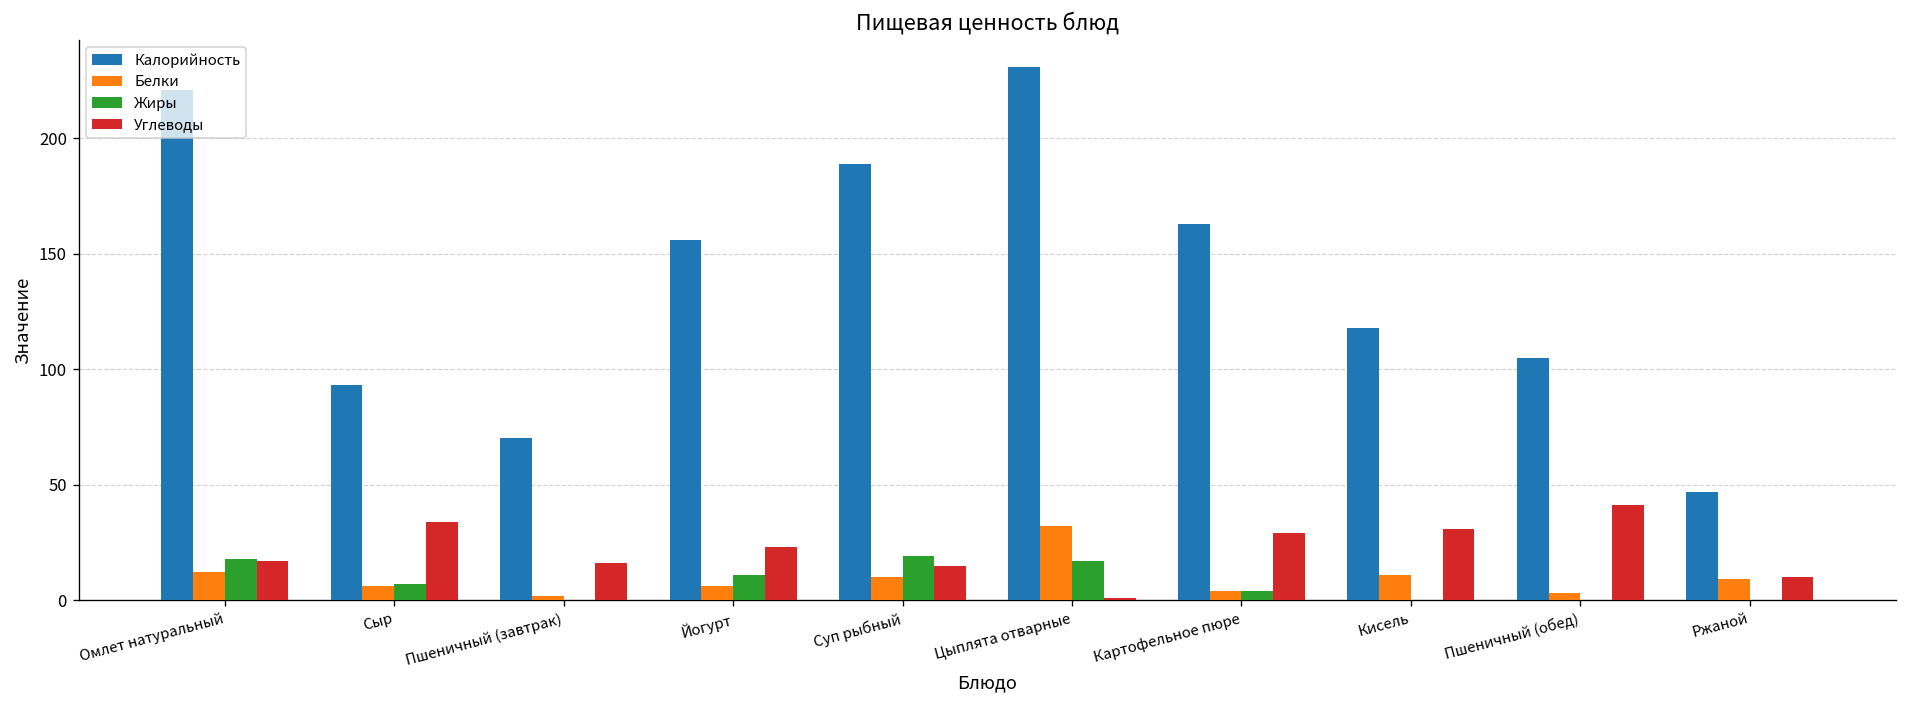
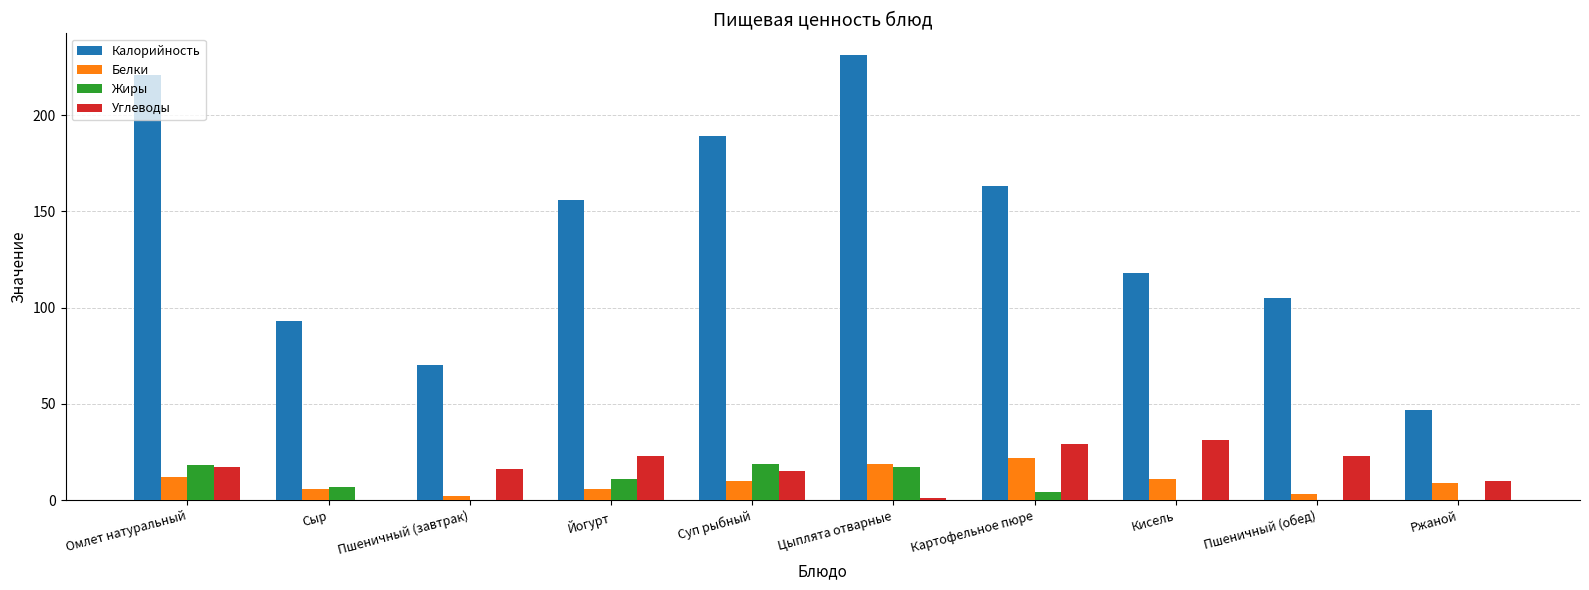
  {
    "Калорийность": {
      "Сыр": 93,
      "Пшеничный (завтрак)": 70,
      "Йогурт": 156,
      "Суп рыбный": 189,
      "Цыплята отварные": 231,
      "Картофельное пюре": 163,
      "Кисель": 118,
      "Пшеничный (обед)": 105,
      "Ржаной": 47
    },
    "Белки": {
      "Омлет натуральный": 12,
      "Сыр": 6,
      "Пшеничный (завтрак)": 2,
      "Йогурт": 6,
      "Суп рыбный": 10,
-     "Цыплята отварные": 32,
-     "Картофельное пюре": 4,
+     "Цыплята отварные": 19,
+     "Картофельное пюре": 22,
      "Кисель": 11,
      "Пшеничный (обед)": 3,
      "Ржаной": 9
    },
    "Жиры": {
      "Омлет натуральный": 18,
      "Сыр": 7,
      "Пшеничный (завтрак)": 0,
      "Йогурт": 11,
      "Суп рыбный": 19,
      "Цыплята отварные": 17,
      "Картофельное пюре": 4,
      "Кисель": 0,
      "Пшеничный (обед)": 0,
      "Ржаной": 0
    },
    "Углеводы": {
      "Омлет натуральный": 17,
-     "Сыр": 34,
+     "Сыр": 0,
      "Пшеничный (завтрак)": 16,
      "Йогурт": 23,
      "Суп рыбный": 15,
      "Картофельное пюре": 29,
      "Кисель": 31,
-     "Пшеничный (обед)": 41,
+     "Пшеничный (обед)": 23,
      "Ржаной": 10
    }
  }
